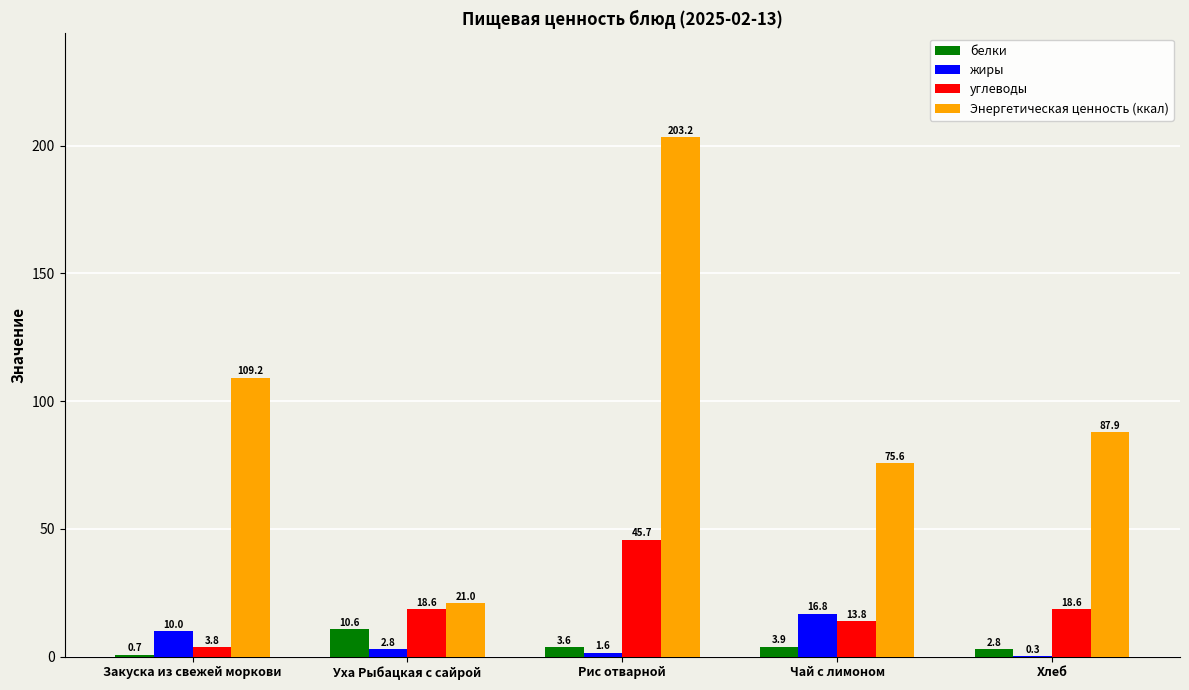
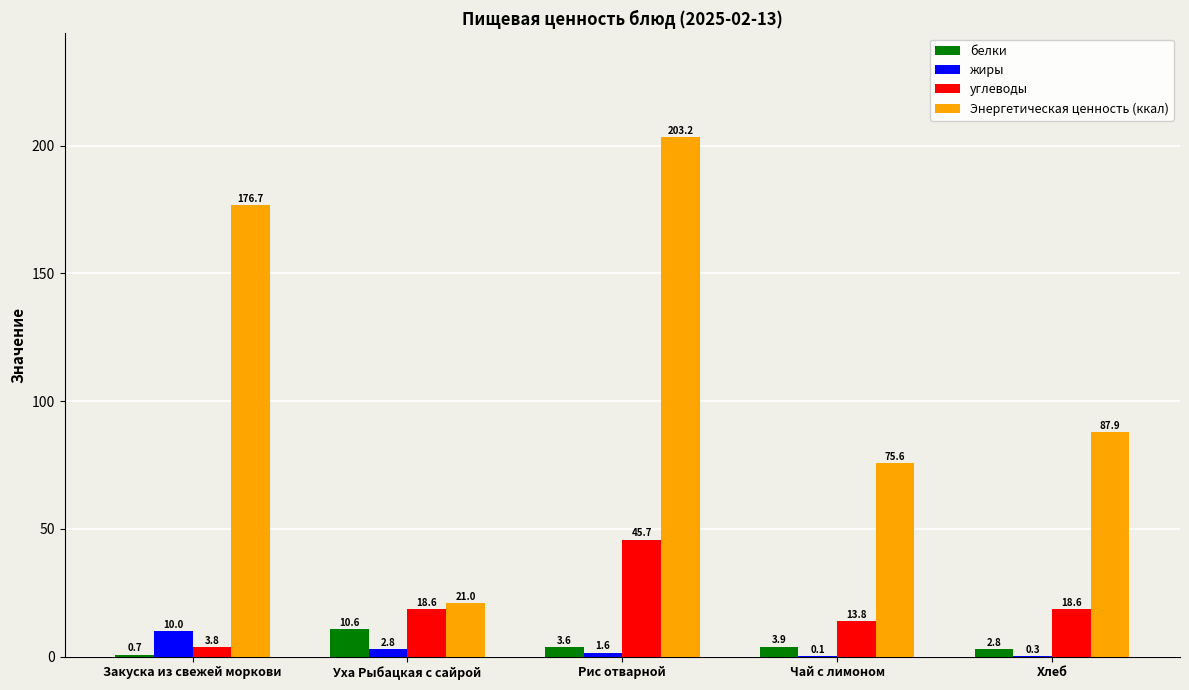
  {
    "белки": {
      "Закуска из свежей моркови": 0.7,
      "Уха Рыбацкая с сайрой": 10.6,
      "Рис отварной": 3.6,
      "Чай с лимоном": 3.9,
      "Хлеб": 2.8
    },
    "жиры": {
      "Закуска из свежей моркови": 10.0,
      "Уха Рыбацкая с сайрой": 2.8,
      "Рис отварной": 1.6,
-     "Чай с лимоном": 16.8,
+     "Чай с лимоном": 0.1,
      "Хлеб": 0.3
    },
    "углеводы": {
      "Закуска из свежей моркови": 3.8,
      "Уха Рыбацкая с сайрой": 18.6,
      "Рис отварной": 45.7,
      "Чай с лимоном": 13.8,
      "Хлеб": 18.6
    },
    "Энергетическая ценность (ккал)": {
-     "Закуска из свежей моркови": 109.2,
+     "Закуска из свежей моркови": 176.7,
      "Уха Рыбацкая с сайрой": 21.0,
      "Рис отварной": 203.2,
      "Чай с лимоном": 75.6,
      "Хлеб": 87.9
    }
  }
